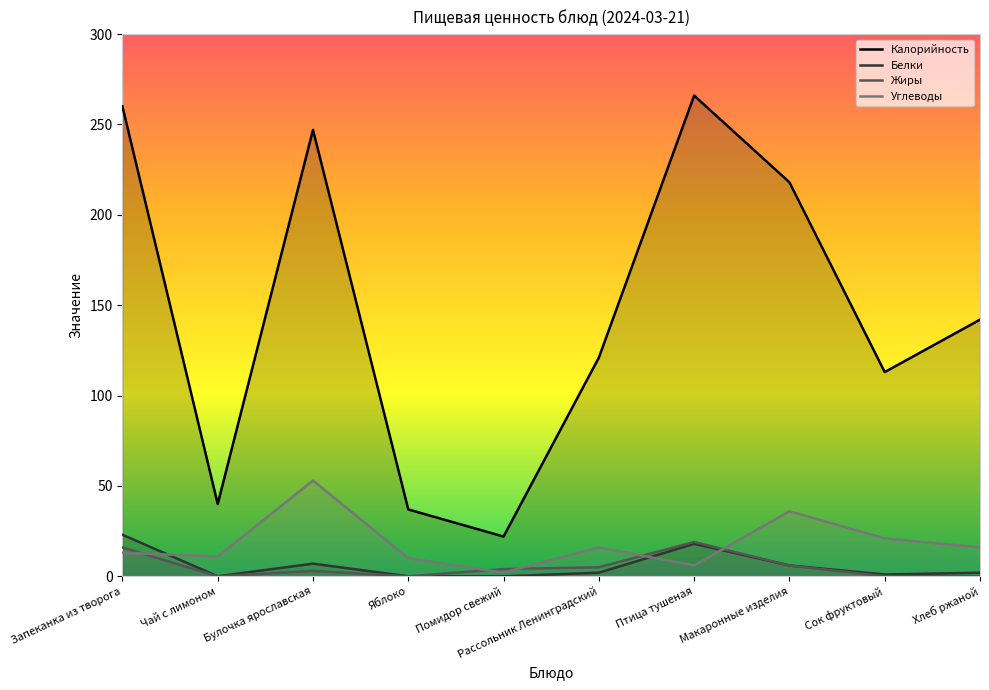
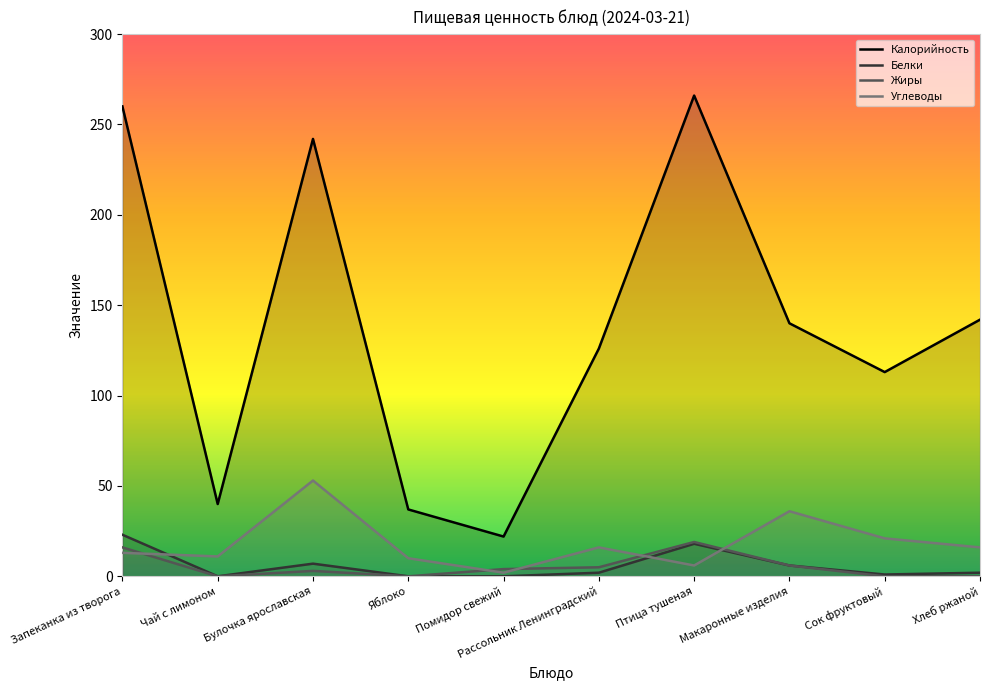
  {
    "Калорийность": {
      "Запеканка из творога": 260,
      "Чай с лимоном": 40,
-     "Булочка ярославская": 247,
+     "Булочка ярославская": 242,
      "Яблоко": 37,
      "Помидор свежий": 22,
-     "Рассольник Ленинградский": 121,
+     "Рассольник Ленинградский": 126,
      "Птица тушеная": 266,
-     "Макаронные изделия": 218,
+     "Макаронные изделия": 140,
      "Сок фруктовый": 113,
      "Хлеб ржаной": 142
    }
  }
